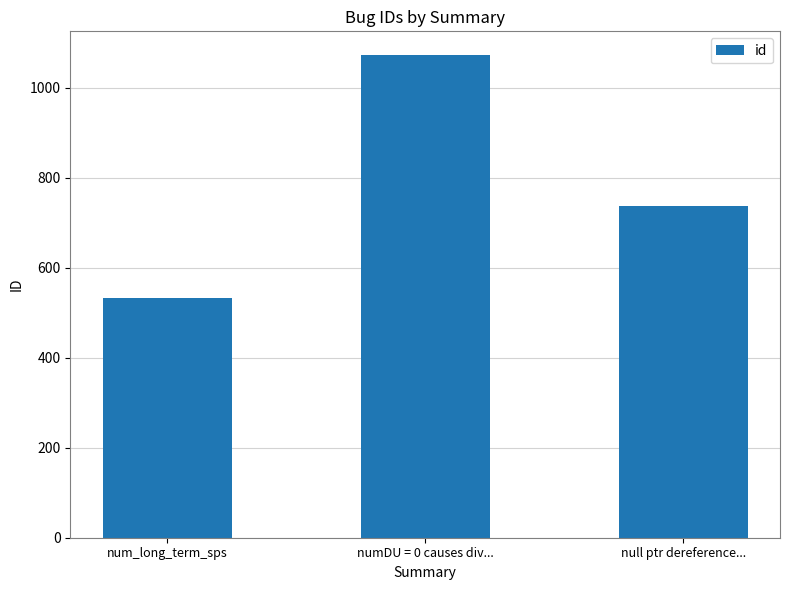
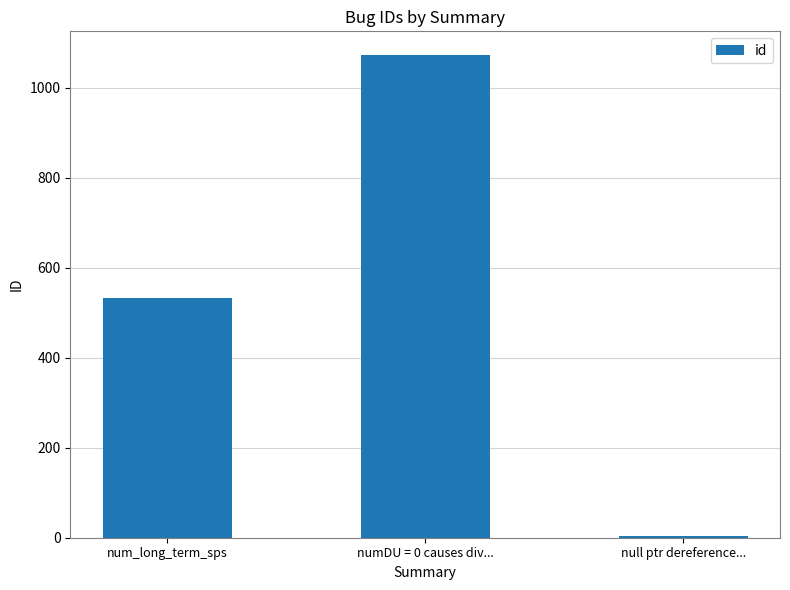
  {
    "num_long_term_sps": 530,
    "numDU = 0 causes div...": 1070,
-   "null ptr dereference...": 740
+   "null ptr dereference...": 0
  }
